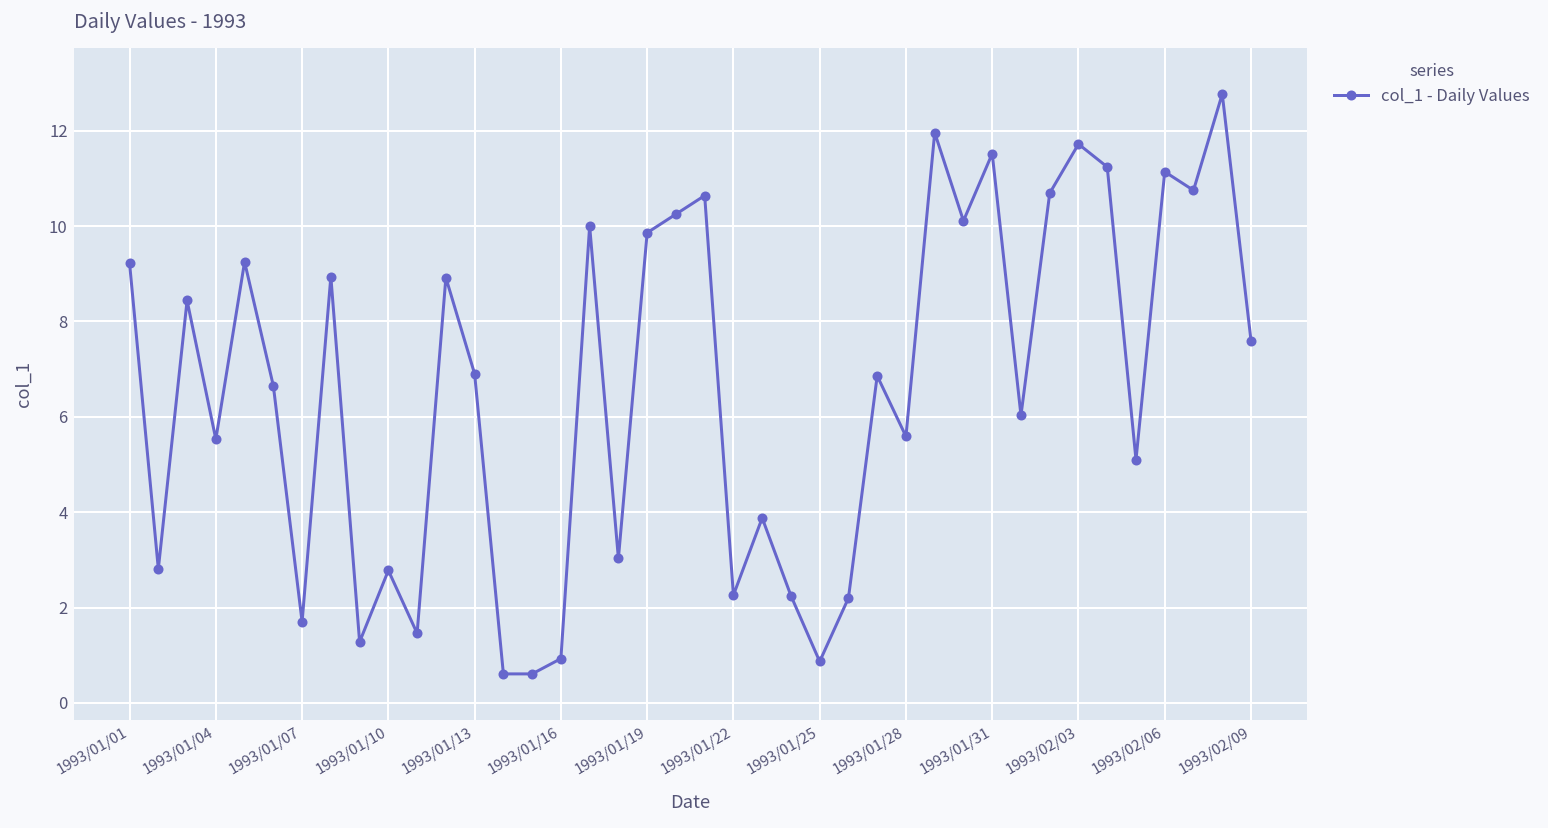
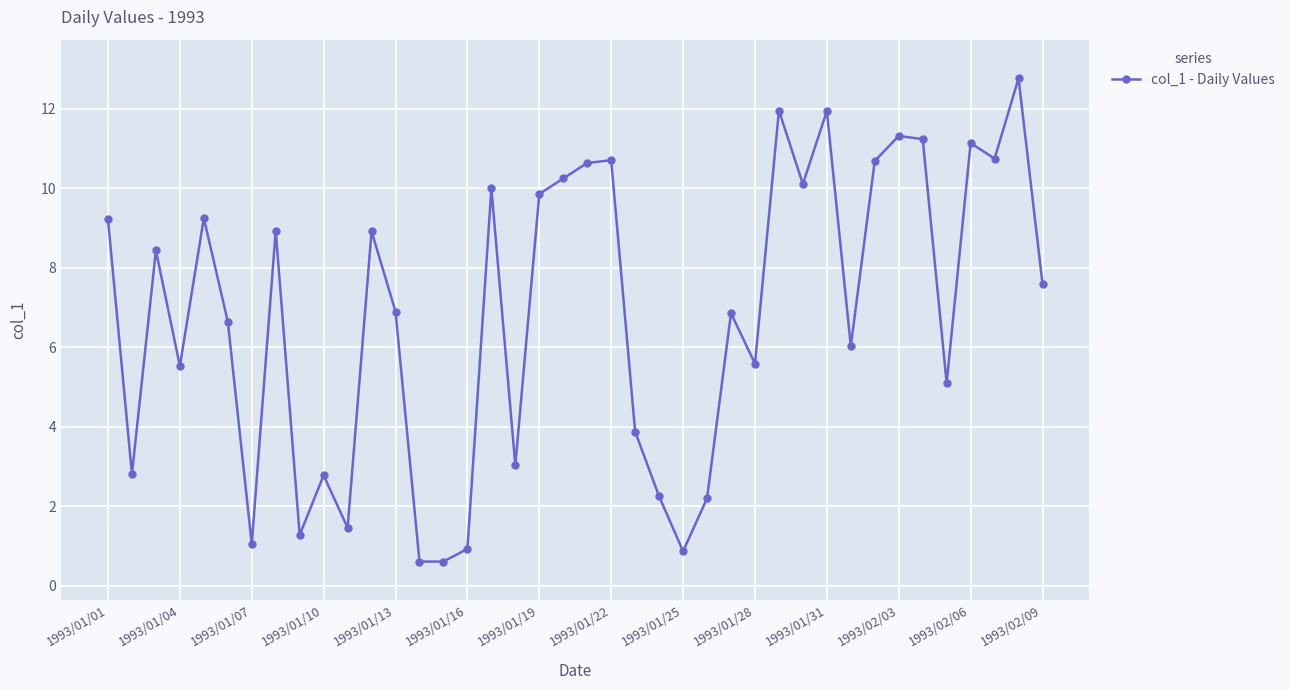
  {
    "1993/01/01": 9.2,
    "1993/01/04": 5.5,
-   "1993/01/07": 1.7,
+   "1993/01/07": 1.1,
    "1993/01/10": 2.8,
    "1993/01/13": 6.9,
    "1993/01/16": 0.9,
    "1993/01/19": 9.9,
-   "1993/01/22": 2.3,
+   "1993/01/22": 10.7,
    "1993/01/25": 0.9,
    "1993/01/28": 5.6,
-   "1993/01/31": 11.5,
-   "1993/02/03": 11.7,
+   "1993/01/31": 12.0,
+   "1993/02/03": 11.3,
    "1993/02/06": 11.1,
    "1993/02/09": 7.6
  }
